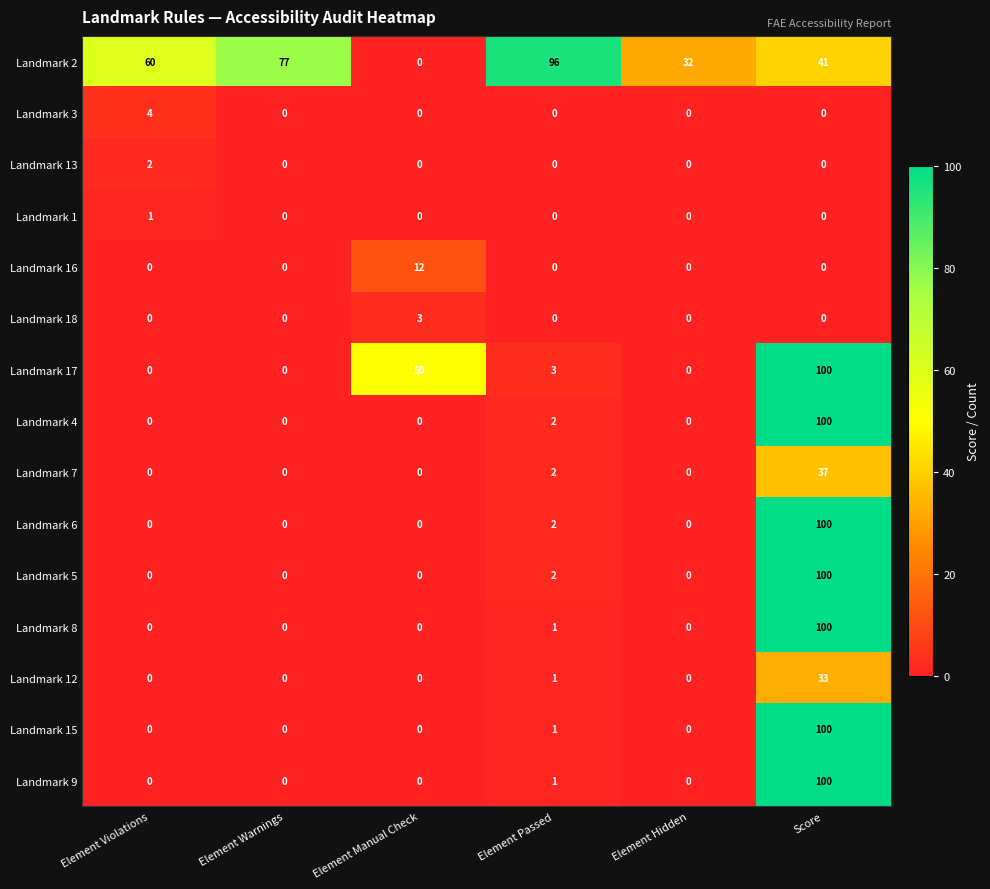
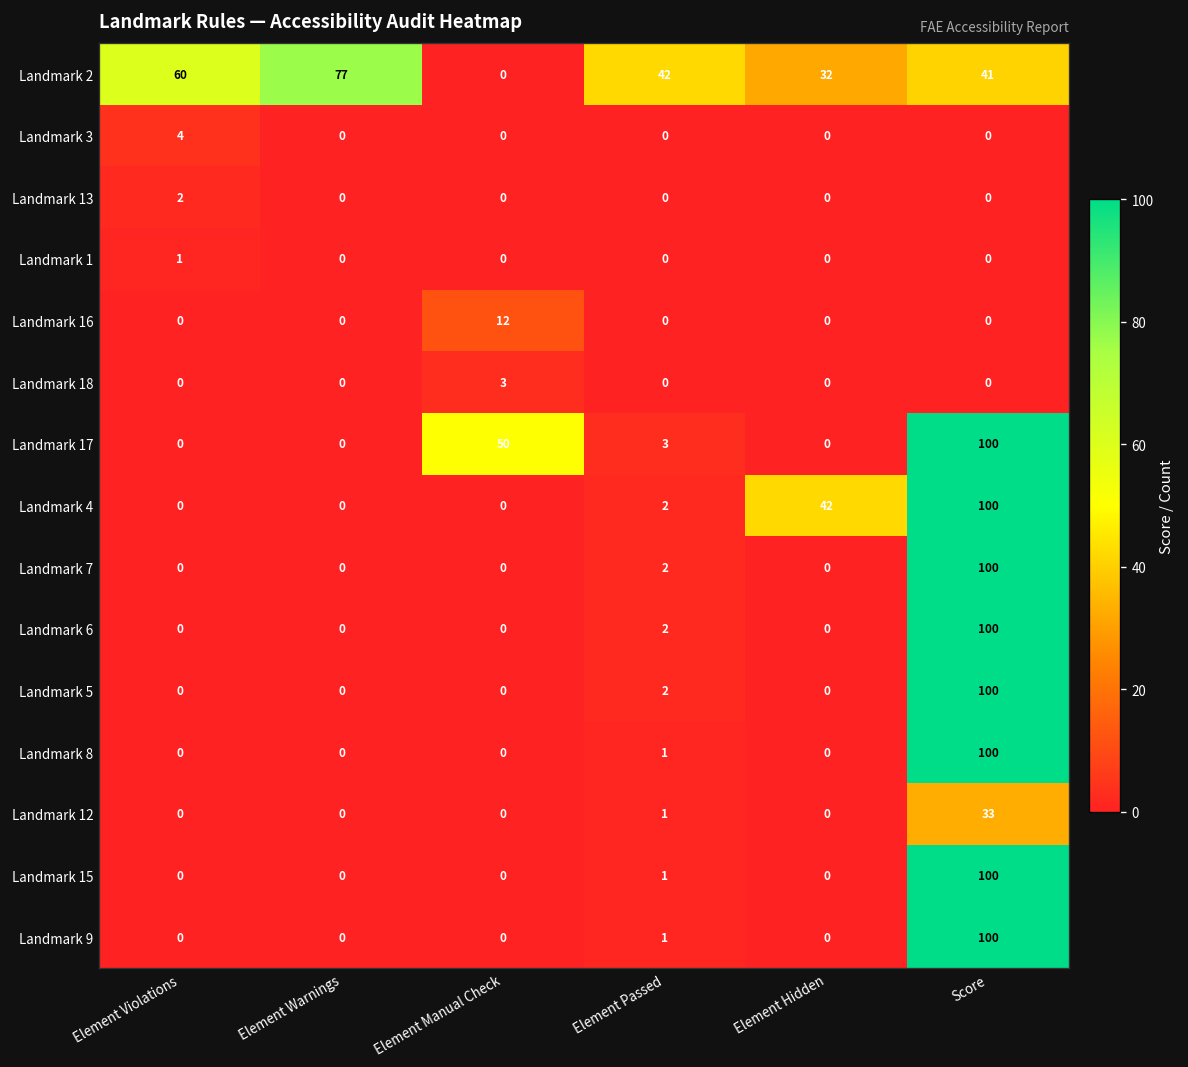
  {
    "Landmark 2": {
      "Element Violations": 60,
      "Element Warnings": 77,
      "Element Manual Check": 0,
-     "Element Passed": 96,
+     "Element Passed": 42,
      "Element Hidden": 32,
      "Score": 41
    },
    "Landmark 3": {
      "Element Violations": 4,
      "Element Warnings": 0,
      "Element Manual Check": 0,
      "Element Passed": 0,
      "Element Hidden": 0,
      "Score": 0
    },
    "Landmark 13": {
      "Element Violations": 2,
      "Element Warnings": 0,
      "Element Manual Check": 0,
      "Element Passed": 0,
      "Element Hidden": 0,
      "Score": 0
    },
    "Landmark 1": {
      "Element Violations": 1,
      "Element Warnings": 0,
      "Element Manual Check": 0,
      "Element Passed": 0,
      "Element Hidden": 0,
      "Score": 0
    },
    "Landmark 16": {
      "Element Violations": 0,
      "Element Warnings": 0,
      "Element Manual Check": 12,
      "Element Passed": 0,
      "Element Hidden": 0,
      "Score": 0
    },
    "Landmark 18": {
      "Element Violations": 0,
      "Element Warnings": 0,
      "Element Manual Check": 3,
      "Element Passed": 0,
      "Element Hidden": 0,
      "Score": 0
    },
    "Landmark 17": {
      "Element Violations": 0,
      "Element Warnings": 0,
      "Element Manual Check": 50,
      "Element Passed": 3,
      "Element Hidden": 0,
      "Score": 100
    },
    "Landmark 4": {
      "Element Violations": 0,
      "Element Warnings": 0,
      "Element Manual Check": 0,
      "Element Passed": 2,
-     "Element Hidden": 0,
+     "Element Hidden": 42,
      "Score": 100
    },
    "Landmark 7": {
      "Element Violations": 0,
      "Element Warnings": 0,
      "Element Manual Check": 0,
      "Element Passed": 2,
      "Element Hidden": 0,
-     "Score": 37
+     "Score": 100
    },
    "Landmark 6": {
      "Element Violations": 0,
      "Element Warnings": 0,
      "Element Manual Check": 0,
      "Element Passed": 2,
      "Element Hidden": 0,
      "Score": 100
    },
    "Landmark 5": {
      "Element Violations": 0,
      "Element Warnings": 0,
      "Element Manual Check": 0,
      "Element Passed": 2,
      "Element Hidden": 0,
      "Score": 100
    },
    "Landmark 8": {
      "Element Violations": 0,
      "Element Warnings": 0,
      "Element Manual Check": 0,
      "Element Passed": 1,
      "Element Hidden": 0,
      "Score": 100
    },
    "Landmark 12": {
      "Element Violations": 0,
      "Element Warnings": 0,
      "Element Manual Check": 0,
      "Element Passed": 1,
      "Element Hidden": 0,
      "Score": 33
    },
    "Landmark 15": {
      "Element Violations": 0,
      "Element Warnings": 0,
      "Element Manual Check": 0,
      "Element Passed": 1,
      "Element Hidden": 0,
      "Score": 100
    },
    "Landmark 9": {
      "Element Violations": 0,
      "Element Warnings": 0,
      "Element Manual Check": 0,
      "Element Passed": 1,
      "Element Hidden": 0,
      "Score": 100
    }
  }
